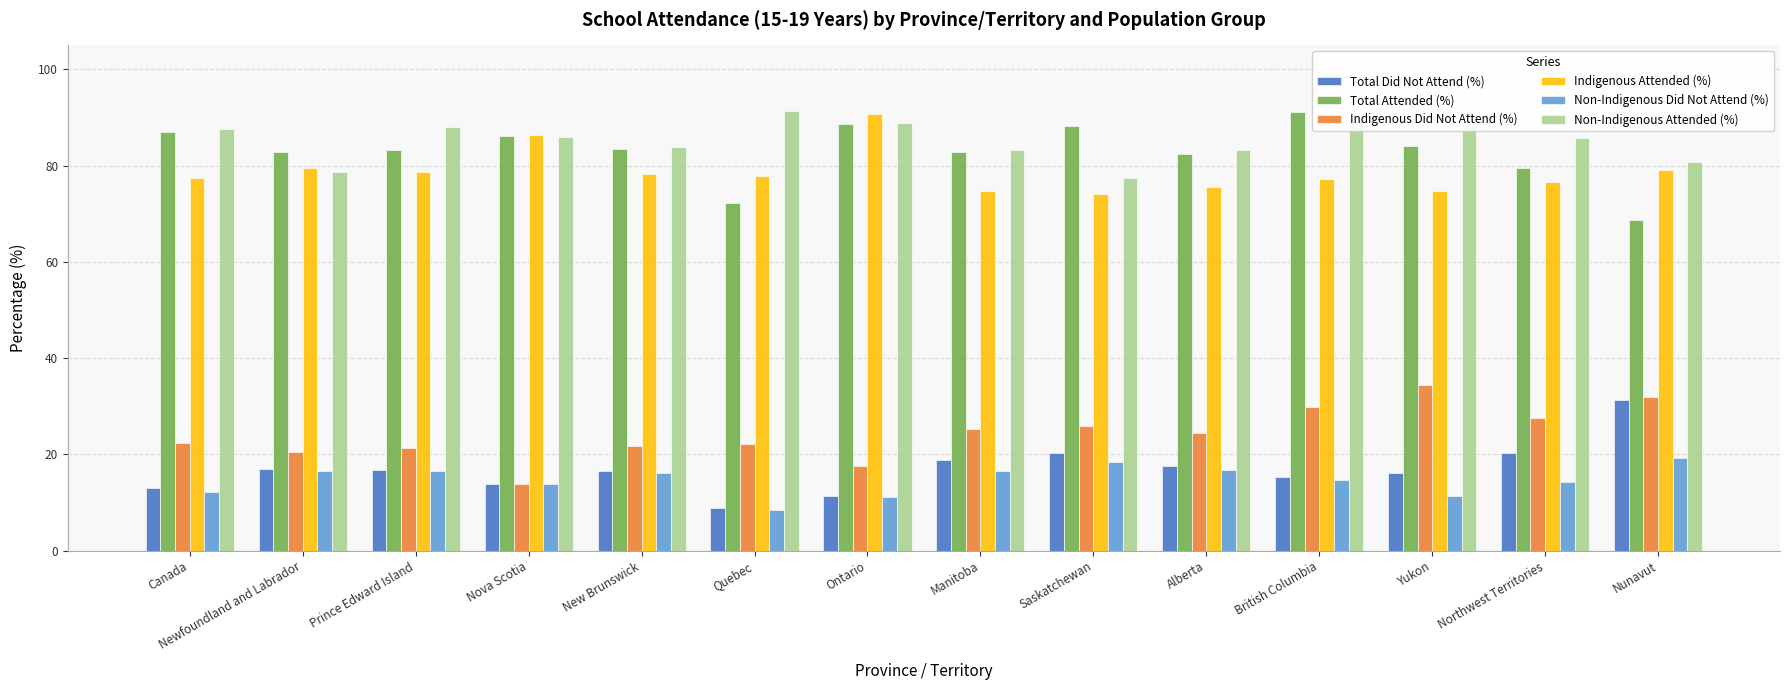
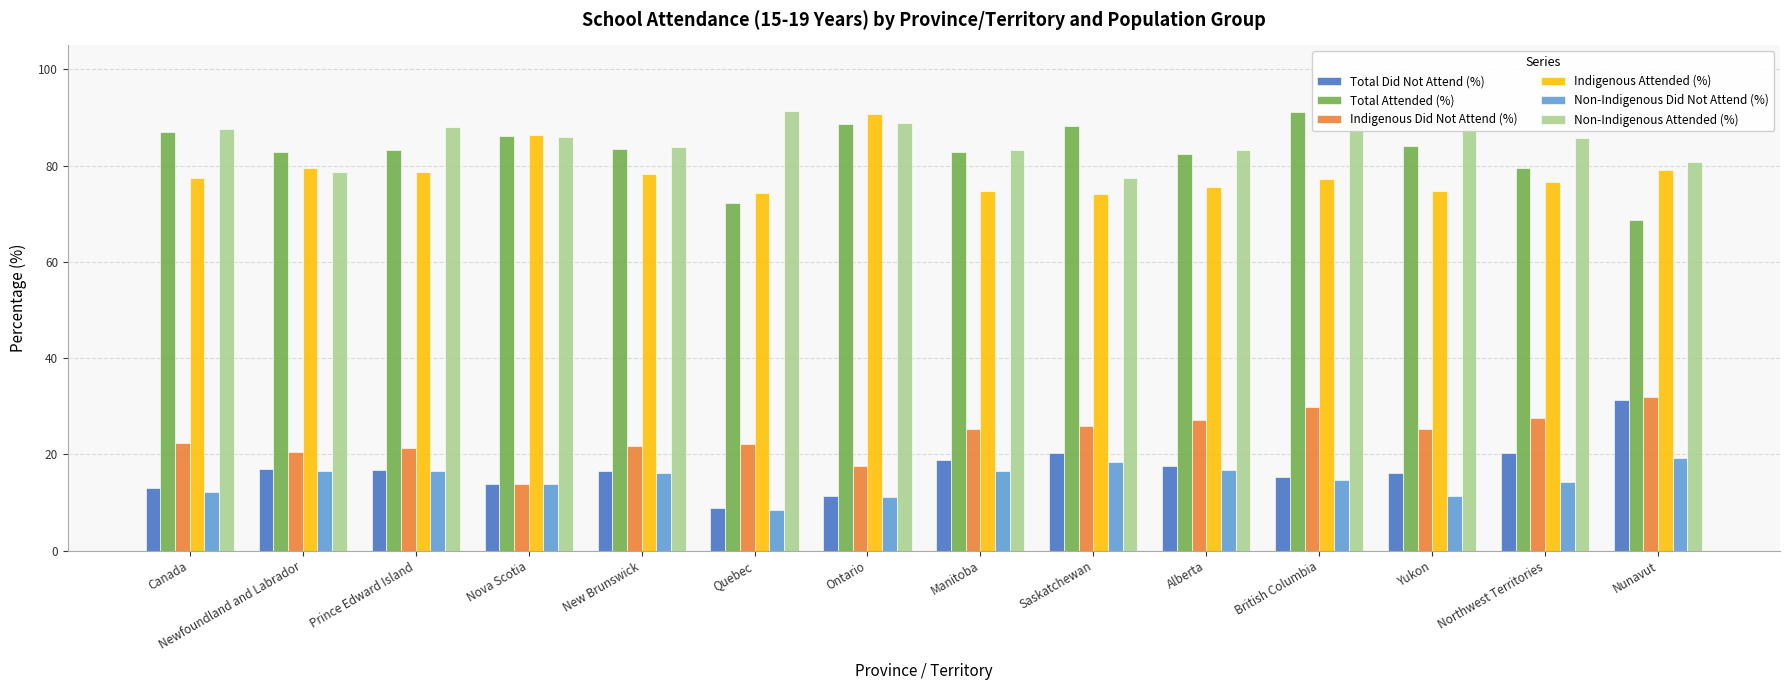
  {
    "Total Attended (%)": {
      "Canada": 87,
      "Newfoundland and Labrador": 83,
      "Prince Edward Island": 83,
      "Nova Scotia": 86,
      "New Brunswick": 84,
      "Quebec": 72,
      "Ontario": 89,
      "Manitoba": 83,
      "Saskatchewan": 88,
      "Alberta": 82,
      "British Columbia": 91,
      "Yukon": 84,
      "Northwest Territories": 80,
      "Nunavut": 69
    },
    "Indigenous Did Not Attend (%)": {
      "Canada": 22,
      "Newfoundland and Labrador": 21,
      "Prince Edward Island": 21,
      "Nova Scotia": 14,
      "New Brunswick": 22,
      "Quebec": 22,
      "Ontario": 18,
      "Manitoba": 25,
      "Saskatchewan": 26,
-     "Alberta": 24,
+     "Alberta": 27,
      "British Columbia": 30,
-     "Yukon": 34,
+     "Yukon": 25,
      "Northwest Territories": 28,
      "Nunavut": 32
    },
    "Indigenous Attended (%)": {
      "Canada": 78,
      "Newfoundland and Labrador": 80,
      "Prince Edward Island": 79,
      "Nova Scotia": 86,
      "New Brunswick": 78,
-     "Quebec": 78,
+     "Quebec": 74,
      "Ontario": 91,
      "Manitoba": 75,
      "Saskatchewan": 74,
      "Alberta": 76,
      "British Columbia": 77,
      "Yukon": 75,
      "Northwest Territories": 77,
      "Nunavut": 79
    },
    "Non-Indigenous Attended (%)": {
      "Canada": 88,
      "Newfoundland and Labrador": 79,
      "Prince Edward Island": 88,
      "Nova Scotia": 86,
      "New Brunswick": 84,
      "Quebec": 91,
      "Ontario": 89,
      "Manitoba": 83,
      "Saskatchewan": 77,
      "Alberta": 83,
      "Northwest Territories": 86,
      "Nunavut": 81
    }
  }
